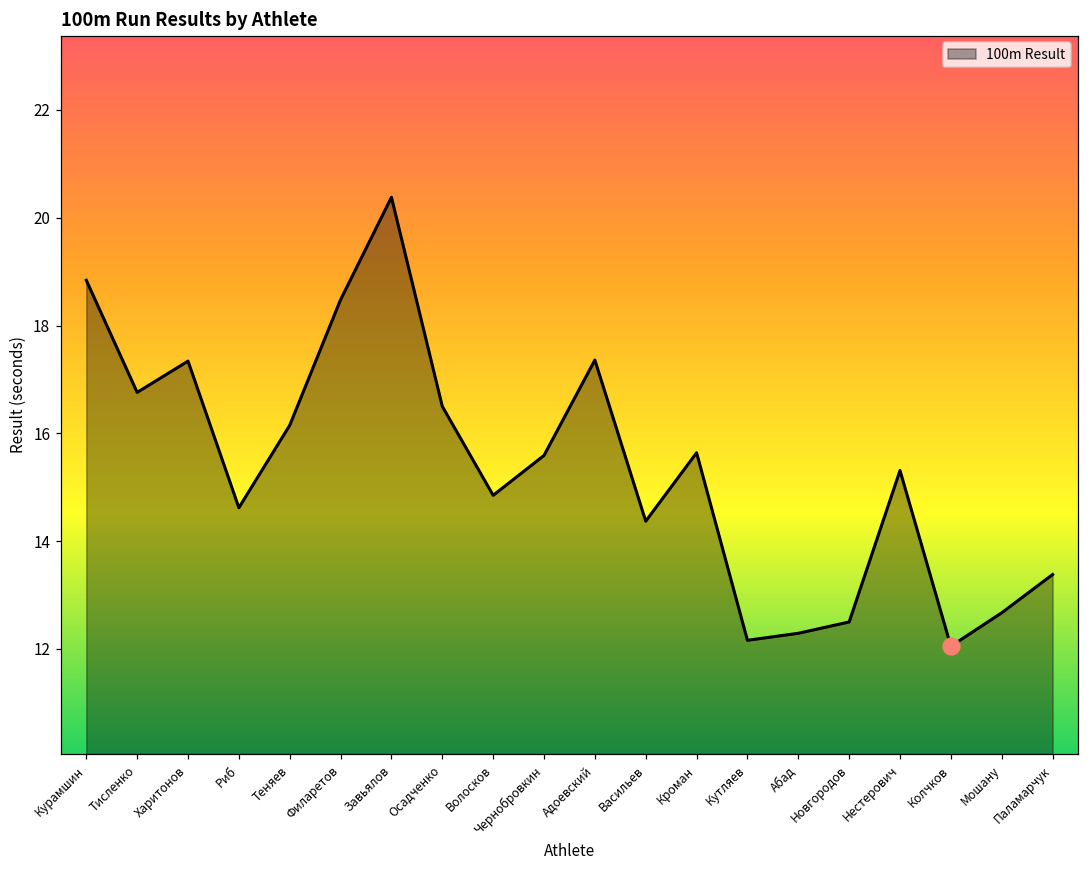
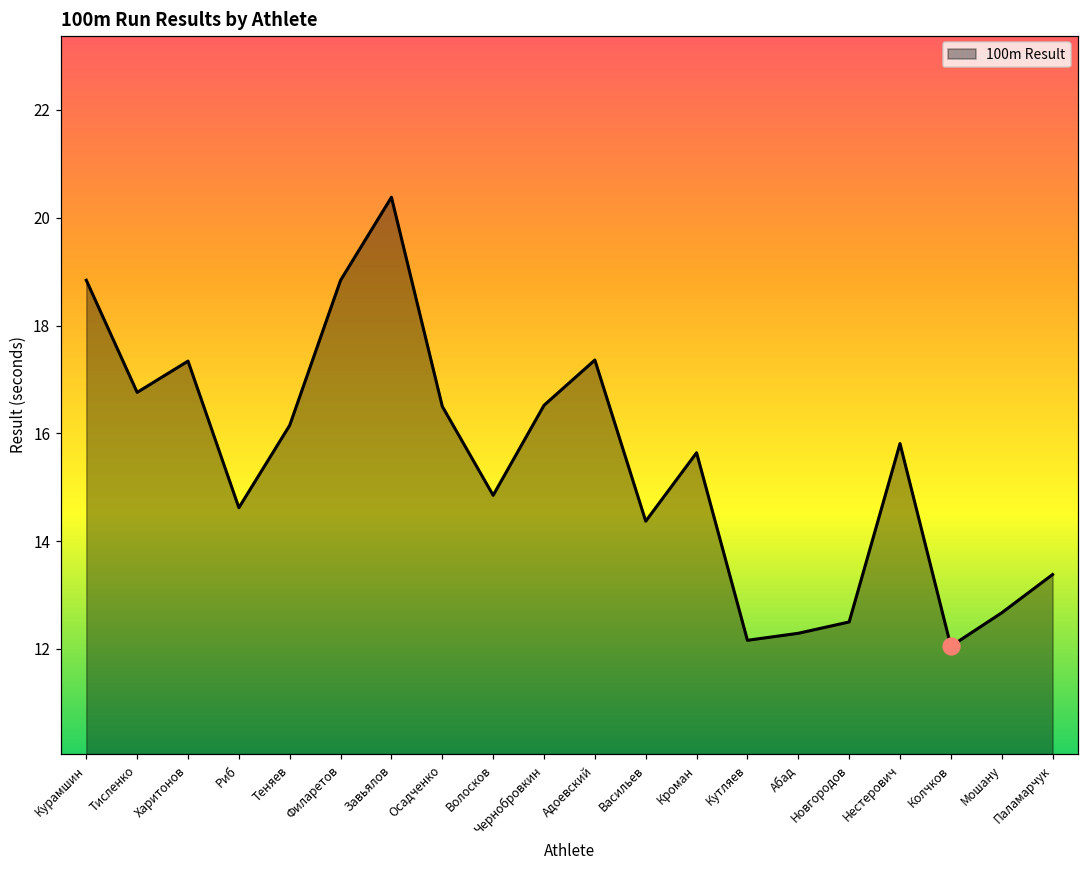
  {
    "100m Result": {
      "Курамшин": 18.8,
      "Тисленко": 16.8,
      "Харитонов": 17.3,
      "Риб": 14.6,
      "Теняев": 16.2,
-     "Филаретов": 18.5,
+     "Филаретов": 18.8,
      "Завьялов": 20.4,
      "Осадченко": 16.5,
      "Волосков": 14.9,
-     "Чернобровкин": 15.6,
+     "Чернобровкин": 16.5,
      "Адоевский": 17.4,
      "Васильев": 14.4,
      "Кроман": 15.6,
      "Кутляев": 12.2,
      "Абад": 12.3,
      "Новгородов": 12.5,
-     "Нестерович": 15.3,
+     "Нестерович": 15.8,
      "Мошану": 12.7,
      "Паламарчук": 13.4
    }
  }
